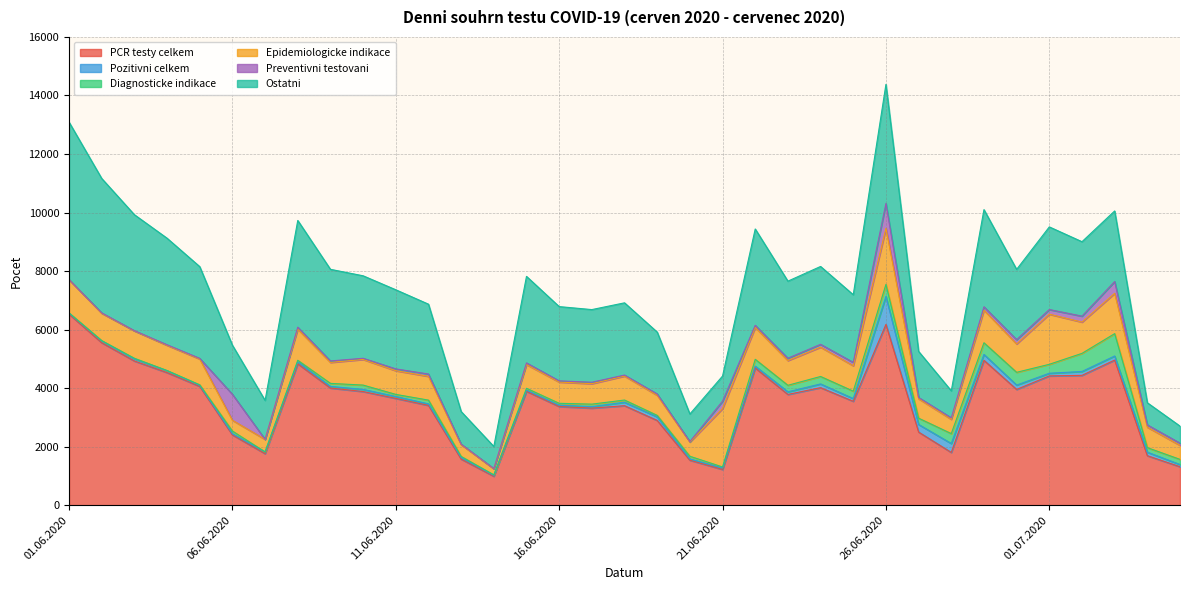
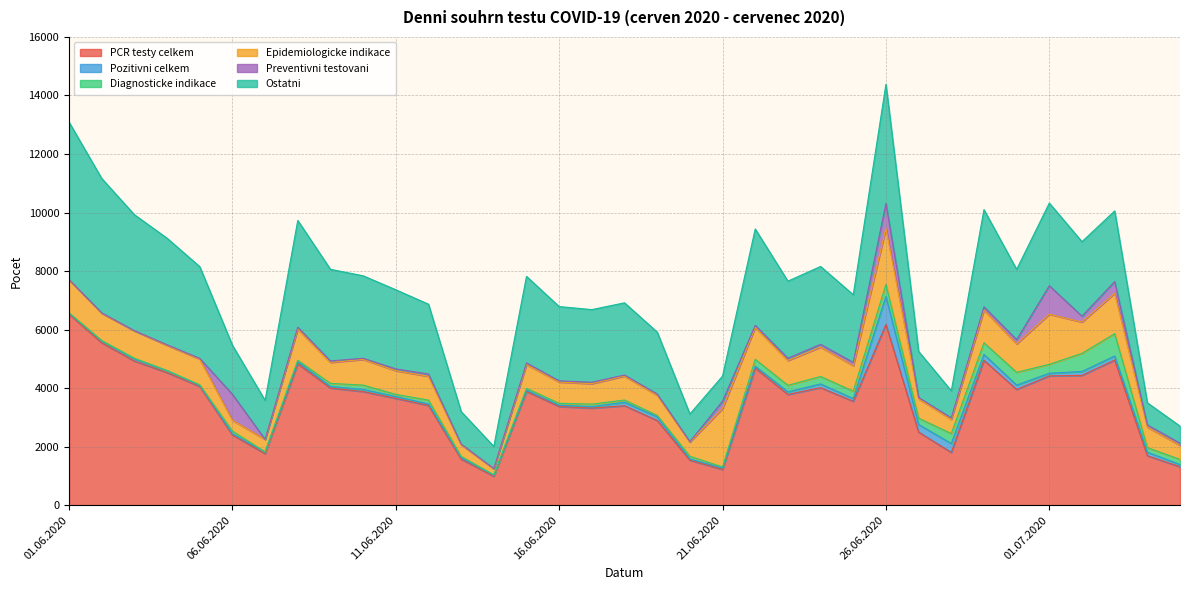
  {
    "PCR testy celkem": {
      "26.06.2020": 6200,
      "01.07.2020": 4400
    },
    "Pozitivni celkem": {
      "26.06.2020": 1000,
      "01.07.2020": 100
    },
    "Epidemiologicke indikace": {
      "06.06.2020": 400,
      "21.06.2020": 2000,
      "26.06.2020": 1900,
      "01.07.2020": 1700
    },
    "Preventivni testovani": {
      "06.06.2020": 900,
      "21.06.2020": 300,
      "26.06.2020": 900,
-     "01.07.2020": 200
+     "01.07.2020": 1000
    }
  }
